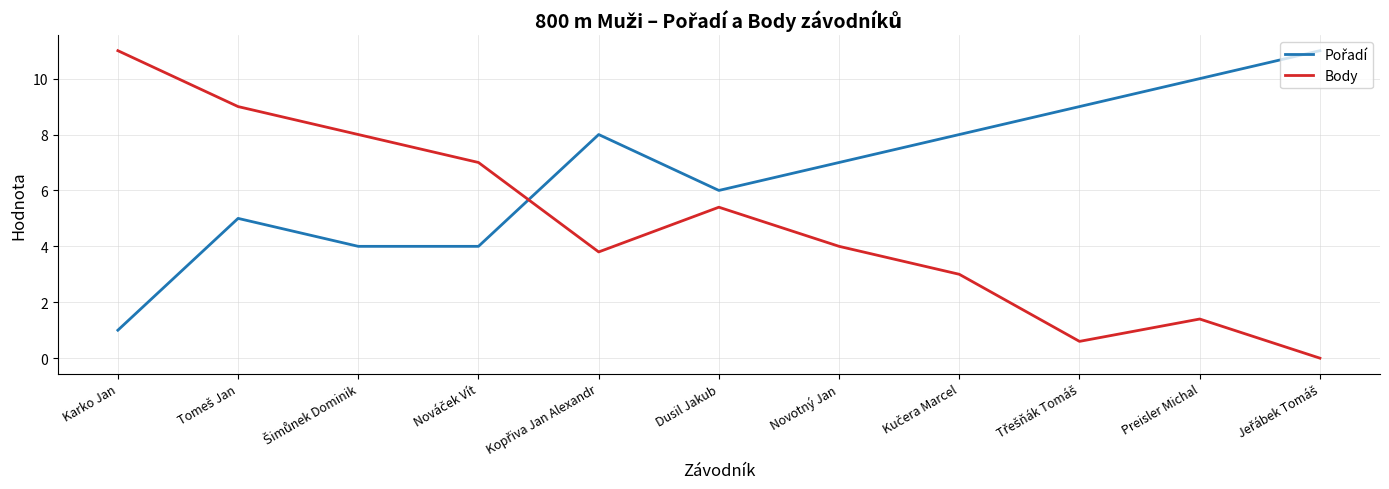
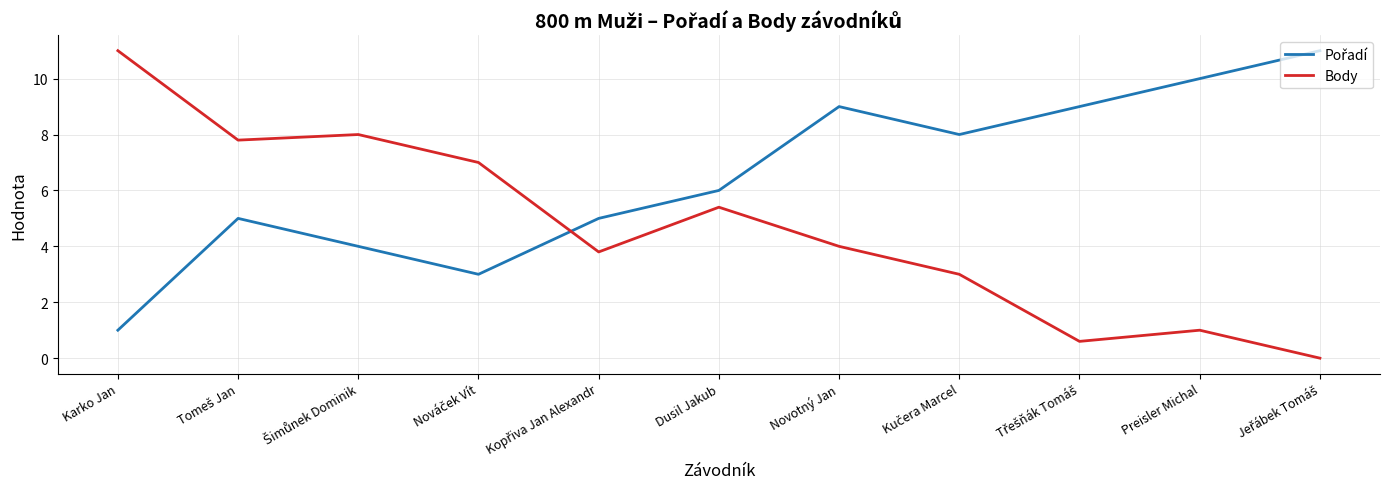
  {
    "Pořadí": {
      "Karko Jan": 1,
      "Tomeš Jan": 5,
      "Šimůnek Dominik": 4,
-     "Nováček Vít": 4,
-     "Kopřiva Jan Alexandr": 8,
+     "Nováček Vít": 3,
+     "Kopřiva Jan Alexandr": 5,
      "Dusil Jakub": 6,
-     "Novotný Jan": 7,
+     "Novotný Jan": 9,
      "Kučera Marcel": 8,
      "Třešňák Tomáš": 9,
      "Preisler Michal": 10
    },
    "Body": {
      "Karko Jan": 11.0,
-     "Tomeš Jan": 9.0,
+     "Tomeš Jan": 7.8,
      "Šimůnek Dominik": 8.0,
      "Nováček Vít": 7.0,
      "Kopřiva Jan Alexandr": 3.8,
      "Dusil Jakub": 5.4,
      "Novotný Jan": 4.0,
      "Kučera Marcel": 3.0,
      "Třešňák Tomáš": 0.6,
-     "Preisler Michal": 1.4,
+     "Preisler Michal": 1.0,
      "Jeřábek Tomáš": 0.0
    }
  }
